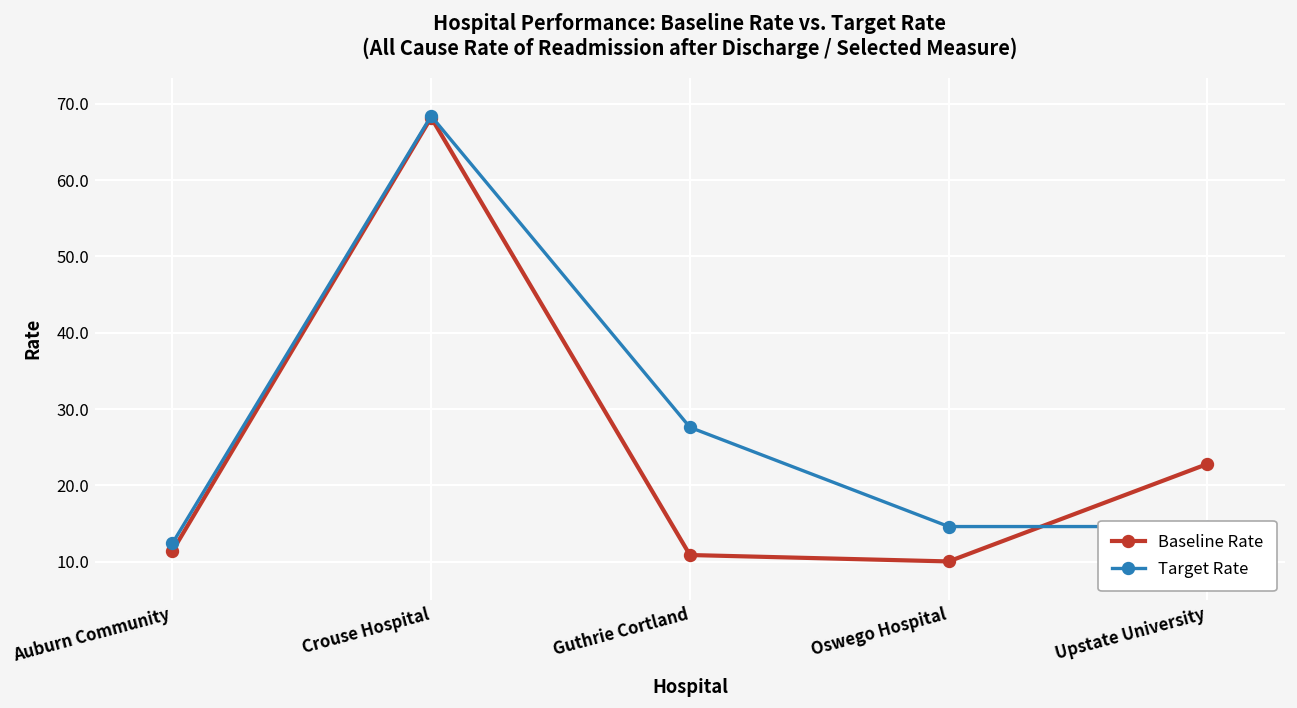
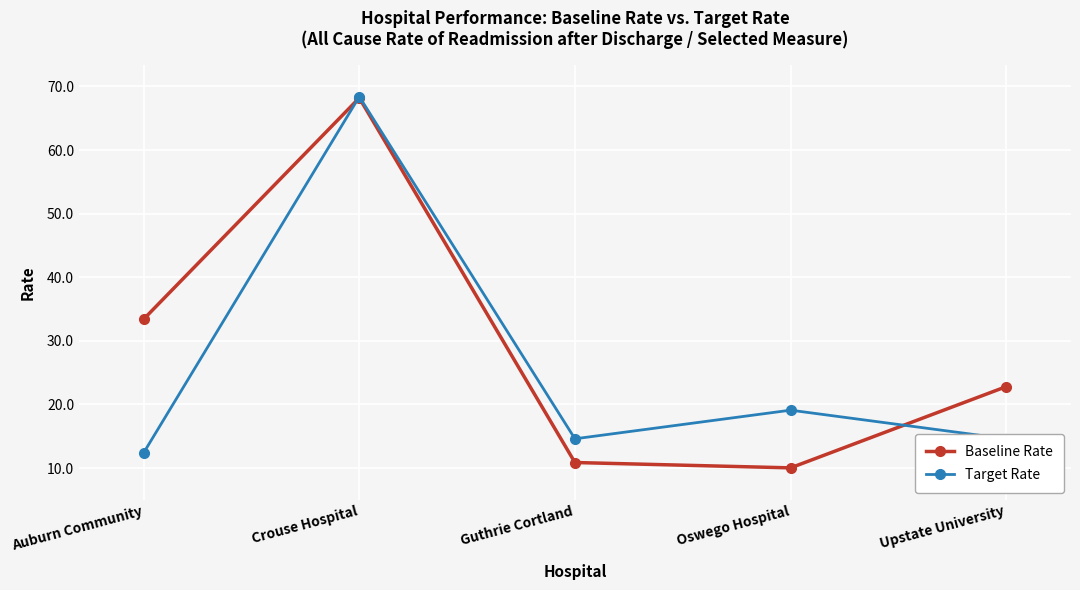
  {
    "Baseline Rate": {
-     "Auburn Community": 11,
+     "Auburn Community": 33,
      "Guthrie Cortland": 11,
      "Oswego Hospital": 10,
      "Upstate University": 23
    },
    "Target Rate": {
      "Auburn Community": 12,
-     "Guthrie Cortland": 28,
-     "Oswego Hospital": 15
+     "Guthrie Cortland": 15,
+     "Oswego Hospital": 19
    }
  }
